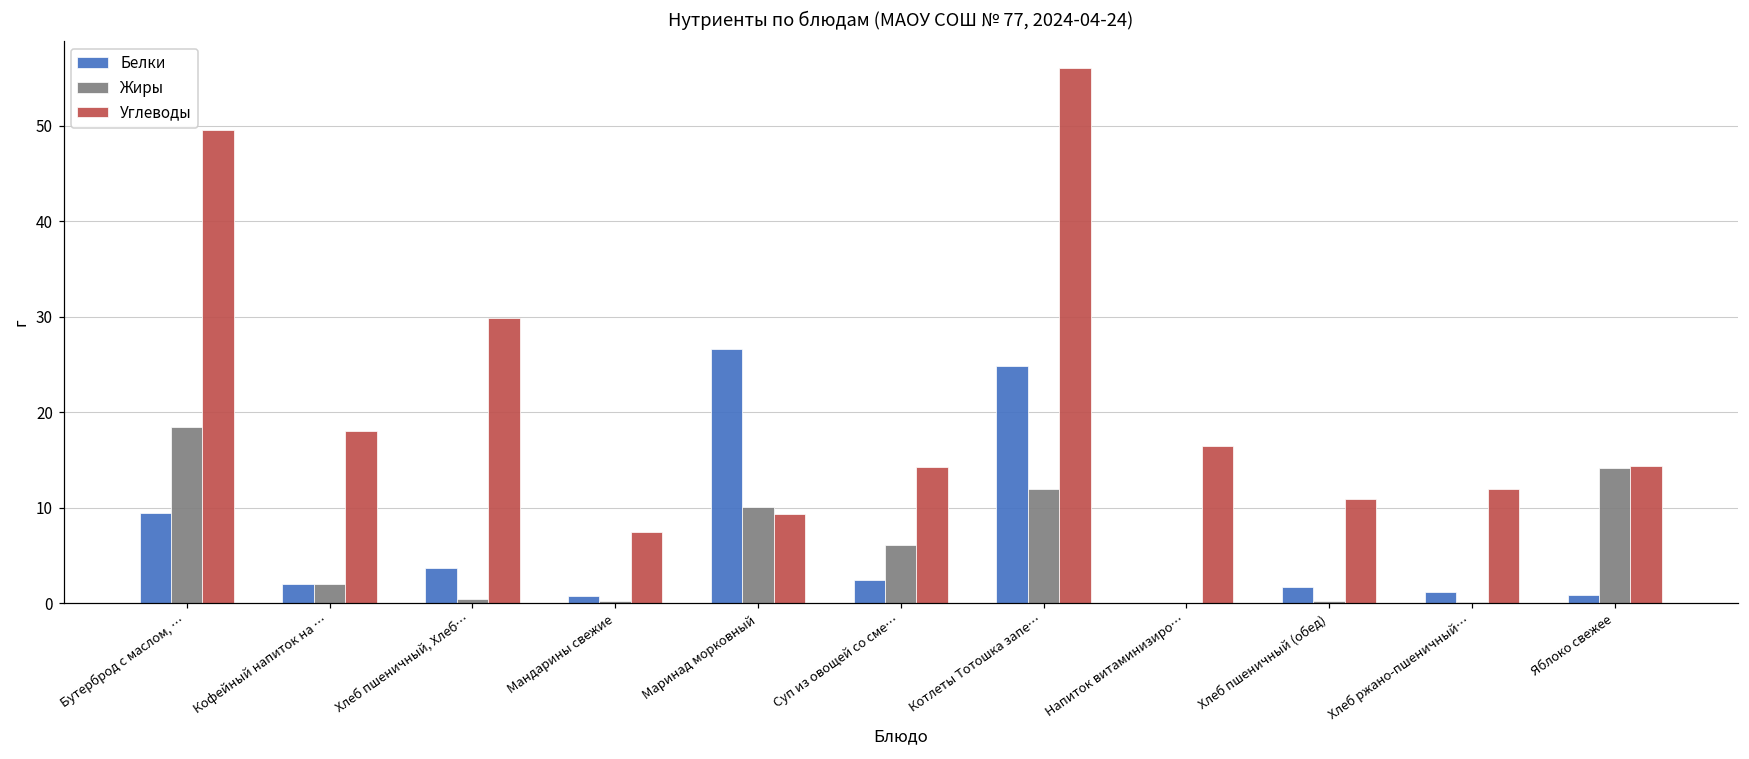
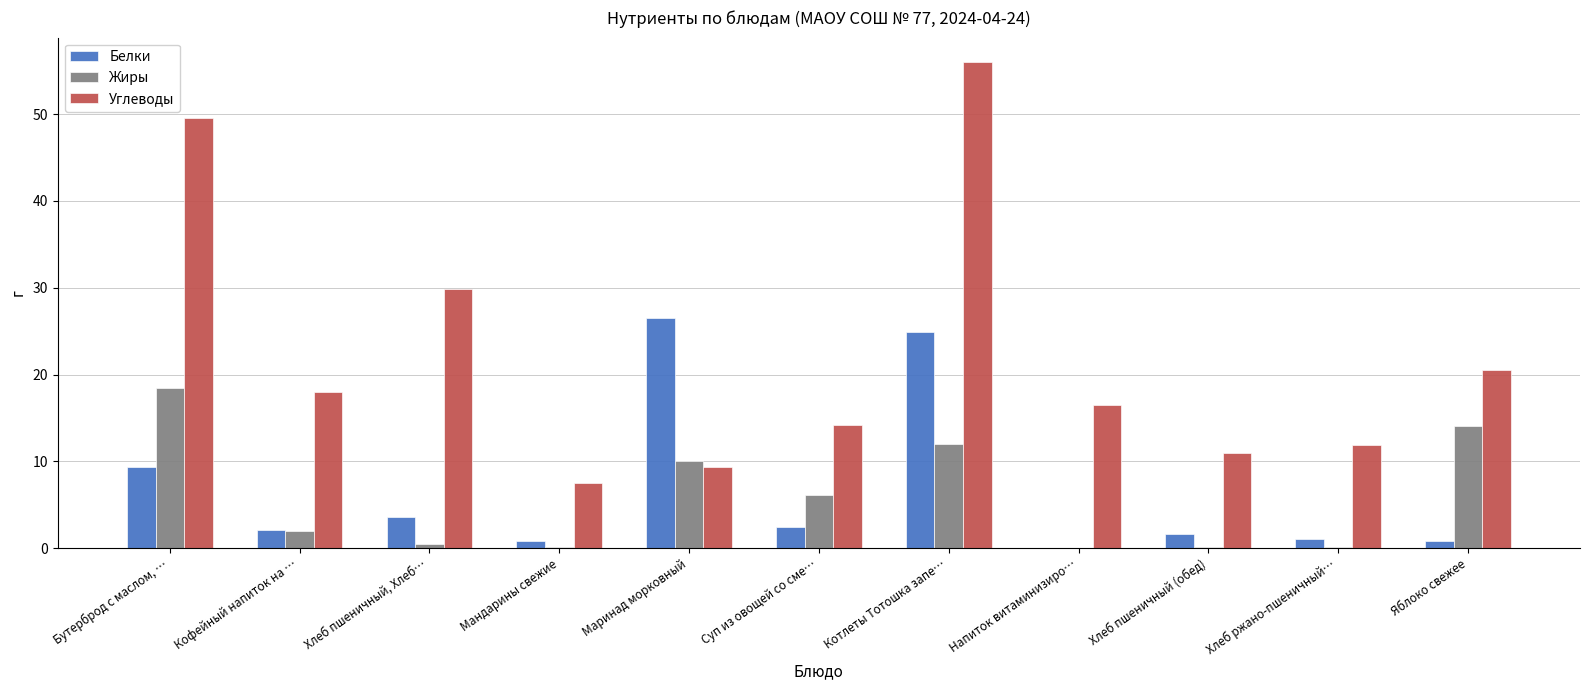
  {
    "Белки": {
      "Бутерброд с маслом, …": 9,
      "Кофейный напиток на …": 2,
      "Хлеб пшеничный, Хлеб…": 4,
      "Мандарины свежие": 1,
      "Маринад морковный": 27,
      "Суп из овощей со сме…": 2,
      "Котлеты Тотошка запе…": 25,
      "Напиток витаминизиро…": 0,
      "Хлеб пшеничный (обед)": 2,
      "Хлеб ржано-пшеничный…": 1,
      "Яблоко свежее": 1
    },
    "Жиры": {
      "Бутерброд с маслом, …": 18,
      "Кофейный напиток на …": 2,
      "Хлеб пшеничный, Хлеб…": 0,
      "Маринад морковный": 10,
      "Суп из овощей со сме…": 6,
      "Котлеты Тотошка запе…": 12,
      "Напиток витаминизиро…": 0,
      "Яблоко свежее": 14
    },
    "Углеводы": {
      "Бутерброд с маслом, …": 50,
      "Кофейный напиток на …": 18,
      "Хлеб пшеничный, Хлеб…": 30,
      "Мандарины свежие": 8,
      "Маринад морковный": 9,
      "Суп из овощей со сме…": 14,
      "Котлеты Тотошка запе…": 56,
      "Напиток витаминизиро…": 16,
      "Хлеб пшеничный (обед)": 11,
      "Хлеб ржано-пшеничный…": 12,
-     "Яблоко свежее": 14
+     "Яблоко свежее": 21
    }
  }
